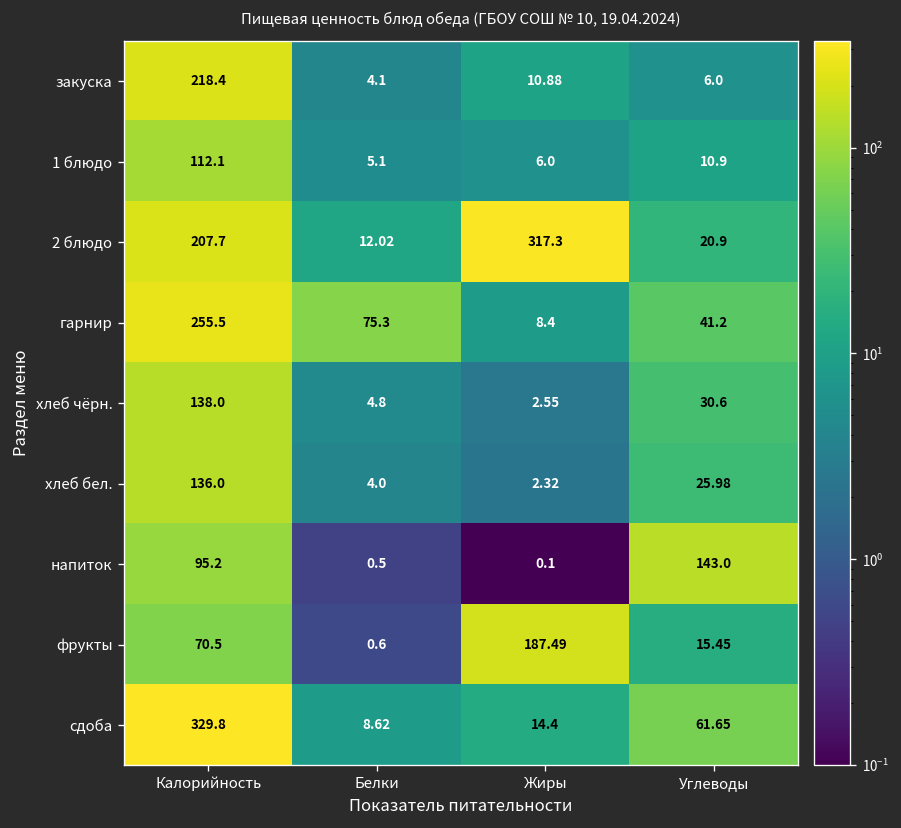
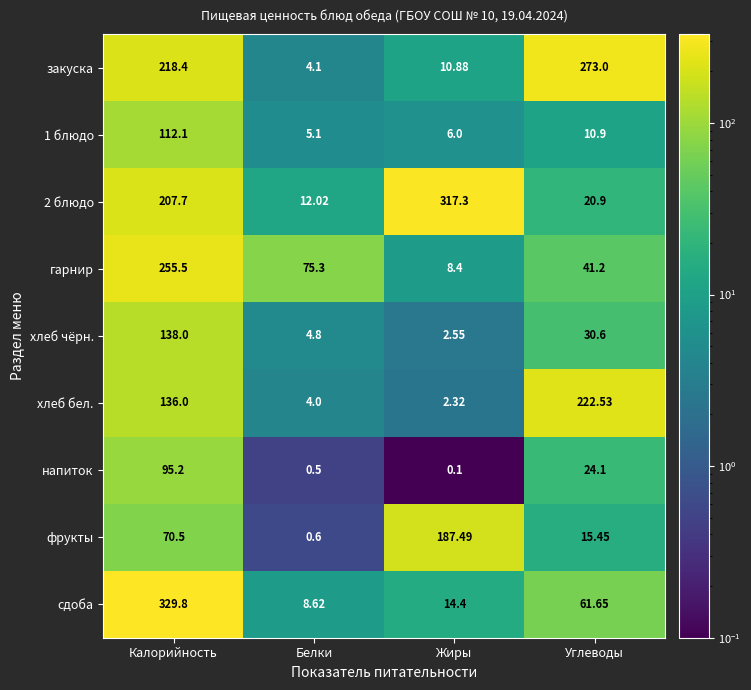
  {
    "закуска": {
      "Калорийность": 218.4,
      "Белки": 4.1,
      "Жиры": 10.88,
-     "Углеводы": 6.0
+     "Углеводы": 273.0
    },
    "1 блюдо": {
      "Калорийность": 112.1,
      "Белки": 5.1,
      "Жиры": 6.0,
      "Углеводы": 10.9
    },
    "2 блюдо": {
      "Калорийность": 207.7,
      "Белки": 12.02,
      "Жиры": 317.3,
      "Углеводы": 20.9
    },
    "гарнир": {
      "Калорийность": 255.5,
      "Белки": 75.3,
      "Жиры": 8.4,
      "Углеводы": 41.2
    },
    "хлеб чёрн.": {
      "Калорийность": 138.0,
      "Белки": 4.8,
      "Жиры": 2.55,
      "Углеводы": 30.6
    },
    "хлеб бел.": {
      "Калорийность": 136.0,
      "Белки": 4.0,
      "Жиры": 2.32,
-     "Углеводы": 25.98
+     "Углеводы": 222.53
    },
    "напиток": {
      "Калорийность": 95.2,
      "Белки": 0.5,
      "Жиры": 0.1,
-     "Углеводы": 143.0
+     "Углеводы": 24.1
    },
    "фрукты": {
      "Калорийность": 70.5,
      "Белки": 0.6,
      "Жиры": 187.49,
      "Углеводы": 15.45
    },
    "сдоба": {
      "Калорийность": 329.8,
      "Белки": 8.62,
      "Жиры": 14.4,
      "Углеводы": 61.65
    }
  }
